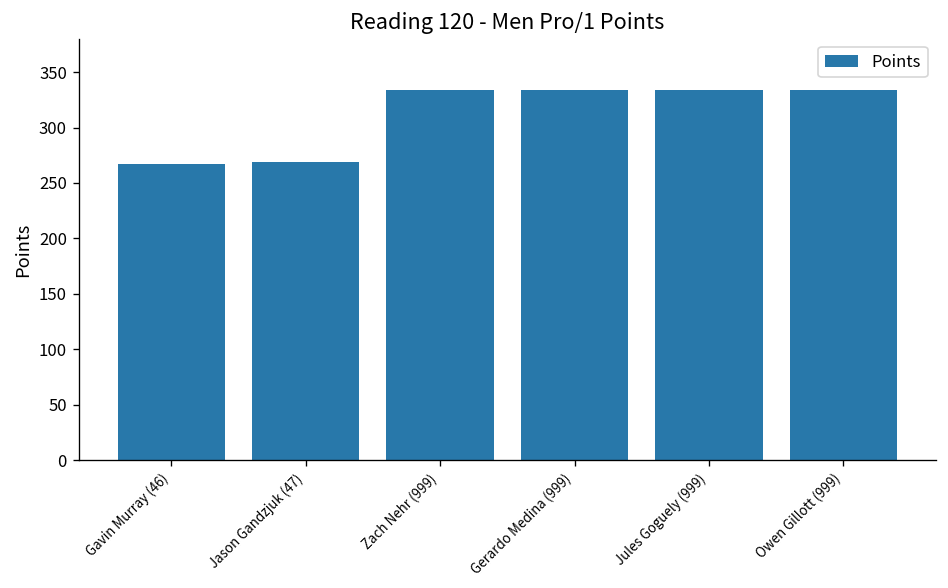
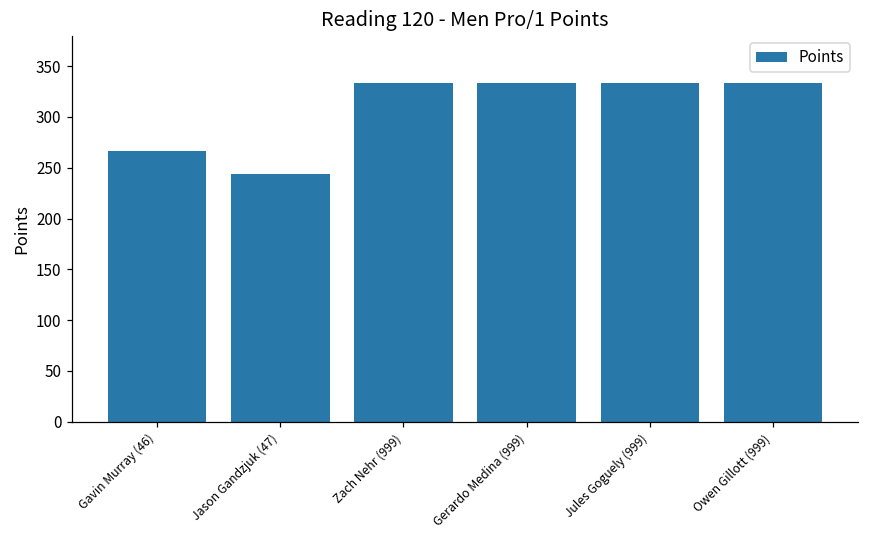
  {
    "Gavin Murray (46)": 270,
-   "Jason Gandzjuk (47)": 270,
+   "Jason Gandzjuk (47)": 240,
    "Zach Nehr (999)": 330,
    "Gerardo Medina (999)": 330,
    "Jules Goguely (999)": 330,
    "Owen Gillott (999)": 330
  }
